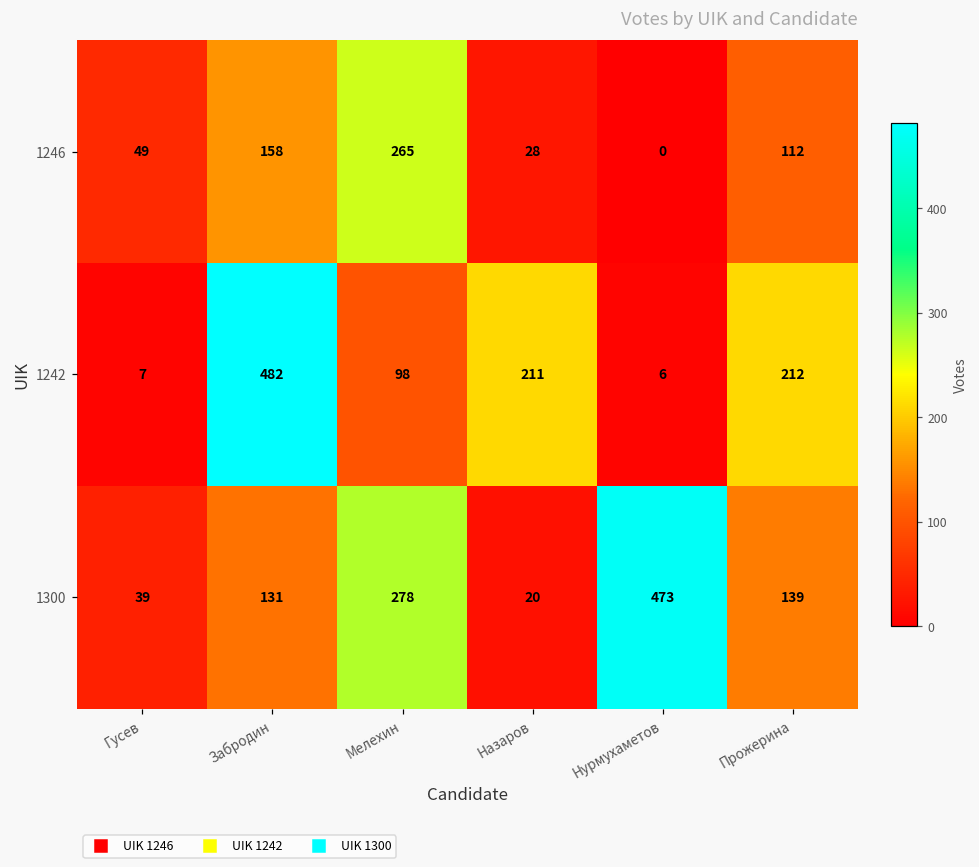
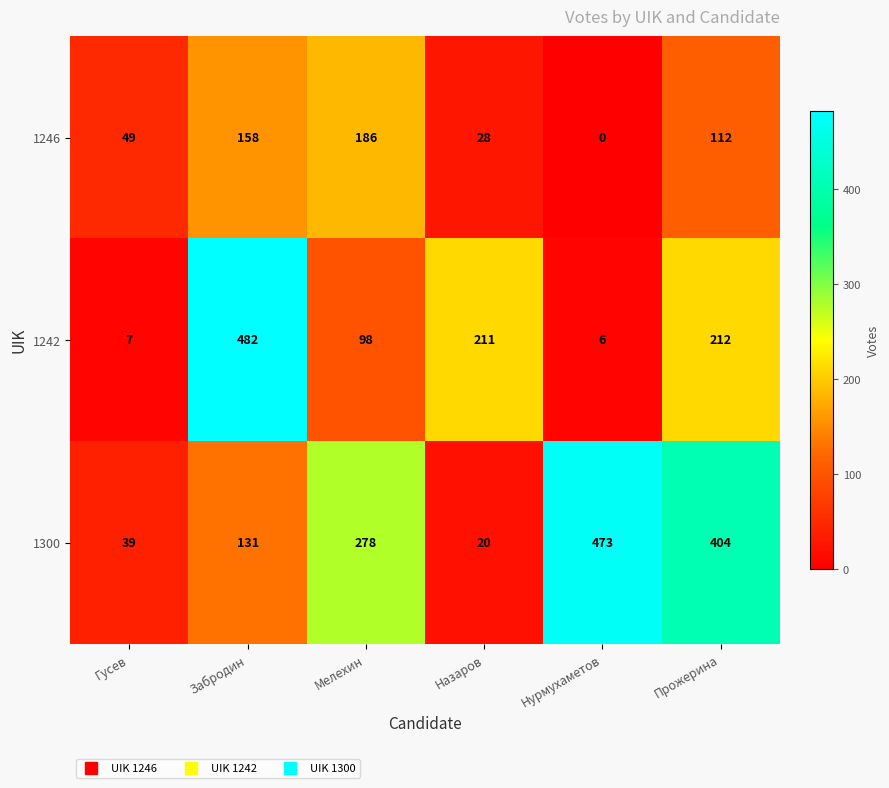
  {
    "1246": {
      "Гусев": 49,
      "Забродин": 158,
-     "Мелехин": 265,
+     "Мелехин": 186,
      "Назаров": 28,
      "Нурмухаметов": 0,
      "Прожерина": 112
    },
    "1242": {
      "Гусев": 7,
      "Забродин": 482,
      "Мелехин": 98,
      "Назаров": 211,
      "Нурмухаметов": 6,
      "Прожерина": 212
    },
    "1300": {
      "Гусев": 39,
      "Забродин": 131,
      "Мелехин": 278,
      "Назаров": 20,
      "Нурмухаметов": 473,
-     "Прожерина": 139
+     "Прожерина": 404
    }
  }
